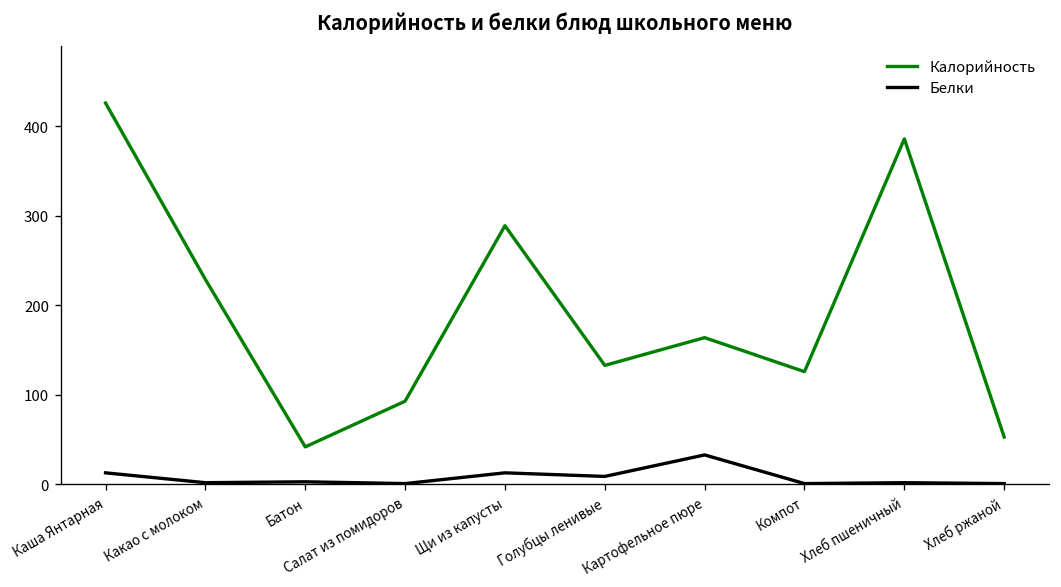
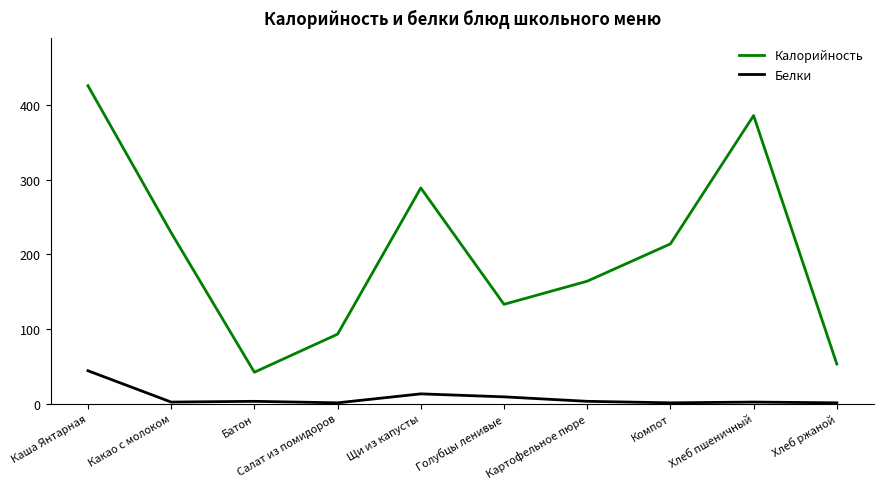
  {
    "Калорийность": {
      "Каша Янтарная": 430,
      "Какао с молоком": 230,
      "Батон": 40,
      "Салат из помидоров": 90,
      "Щи из капусты": 290,
      "Голубцы ленивые": 130,
      "Картофельное пюре": 160,
-     "Компот": 130,
+     "Компот": 210,
      "Хлеб пшеничный": 390,
      "Хлеб ржаной": 50
    },
    "Белки": {
-     "Каша Янтарная": 10,
+     "Каша Янтарная": 40,
      "Какао с молоком": 0,
      "Батон": 0,
      "Салат из помидоров": 0,
      "Щи из капусты": 10,
      "Голубцы ленивые": 10,
-     "Картофельное пюре": 30,
+     "Картофельное пюре": 0,
      "Компот": 0,
      "Хлеб пшеничный": 0,
      "Хлеб ржаной": 0
    }
  }
